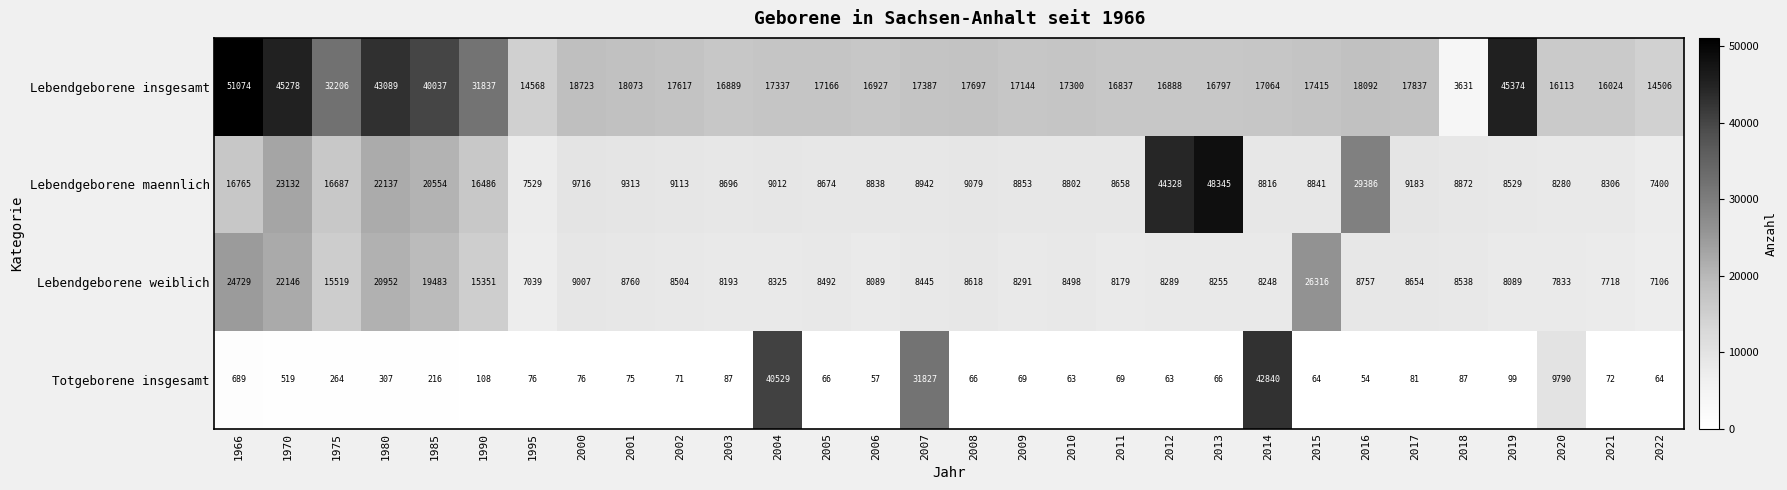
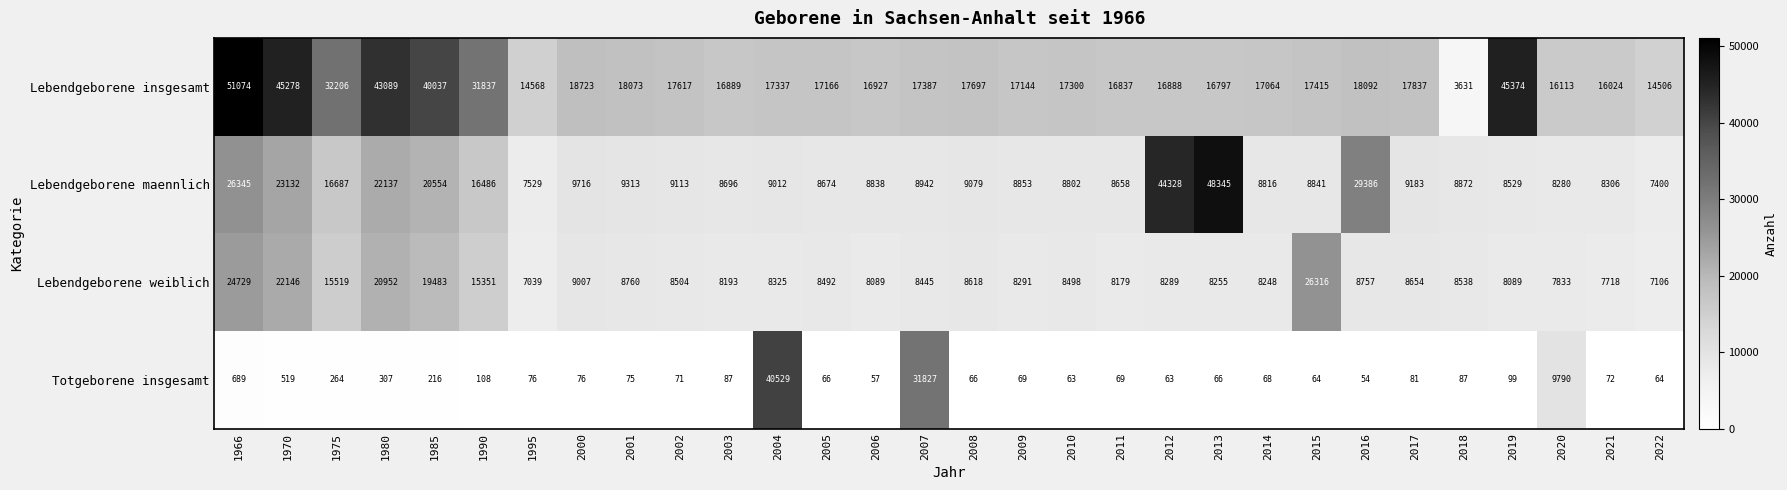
  {
    "Lebendgeborene insgesamt": {
      "1966": 51074,
      "1970": 45278,
      "1975": 32206,
      "1980": 43089,
      "1985": 40037,
      "1990": 31837,
      "1995": 14568,
      "2000": 18723,
      "2001": 18073,
      "2002": 17617,
      "2003": 16889,
      "2004": 17337,
      "2005": 17166,
      "2006": 16927,
      "2007": 17387,
      "2008": 17697,
      "2009": 17144,
      "2010": 17300,
      "2011": 16837,
      "2012": 16888,
      "2013": 16797,
      "2014": 17064,
      "2015": 17415,
      "2016": 18092,
      "2017": 17837,
      "2018": 3631,
      "2019": 45374,
      "2020": 16113,
      "2021": 16024,
      "2022": 14506
    },
    "Lebendgeborene maennlich": {
-     "1966": 16765,
+     "1966": 26345,
      "1970": 23132,
      "1975": 16687,
      "1980": 22137,
      "1985": 20554,
      "1990": 16486,
      "1995": 7529,
      "2000": 9716,
      "2001": 9313,
      "2002": 9113,
      "2003": 8696,
      "2004": 9012,
      "2005": 8674,
      "2006": 8838,
      "2007": 8942,
      "2008": 9079,
      "2009": 8853,
      "2010": 8802,
      "2011": 8658,
      "2012": 44328,
      "2013": 48345,
      "2014": 8816,
      "2015": 8841,
      "2016": 29386,
      "2017": 9183,
      "2018": 8872,
      "2019": 8529,
      "2020": 8280,
      "2021": 8306,
      "2022": 7400
    },
    "Lebendgeborene weiblich": {
      "1966": 24729,
      "1970": 22146,
      "1975": 15519,
      "1980": 20952,
      "1985": 19483,
      "1990": 15351,
      "1995": 7039,
      "2000": 9007,
      "2001": 8760,
      "2002": 8504,
      "2003": 8193,
      "2004": 8325,
      "2005": 8492,
      "2006": 8089,
      "2007": 8445,
      "2008": 8618,
      "2009": 8291,
      "2010": 8498,
      "2011": 8179,
      "2012": 8289,
      "2013": 8255,
      "2014": 8248,
      "2015": 26316,
      "2016": 8757,
      "2017": 8654,
      "2018": 8538,
      "2019": 8089,
      "2020": 7833,
      "2021": 7718,
      "2022": 7106
    },
    "Totgeborene insgesamt": {
      "1966": 689,
      "1970": 519,
      "1975": 264,
      "1980": 307,
      "1985": 216,
      "1990": 108,
      "1995": 76,
      "2000": 76,
      "2001": 75,
      "2002": 71,
      "2003": 87,
      "2004": 40529,
      "2005": 66,
      "2006": 57,
      "2007": 31827,
      "2008": 66,
      "2009": 69,
      "2010": 63,
      "2011": 69,
      "2012": 63,
      "2013": 66,
-     "2014": 42840,
+     "2014": 68,
      "2015": 64,
      "2016": 54,
      "2017": 81,
      "2018": 87,
      "2019": 99,
      "2020": 9790,
      "2021": 72,
      "2022": 64
    }
  }
